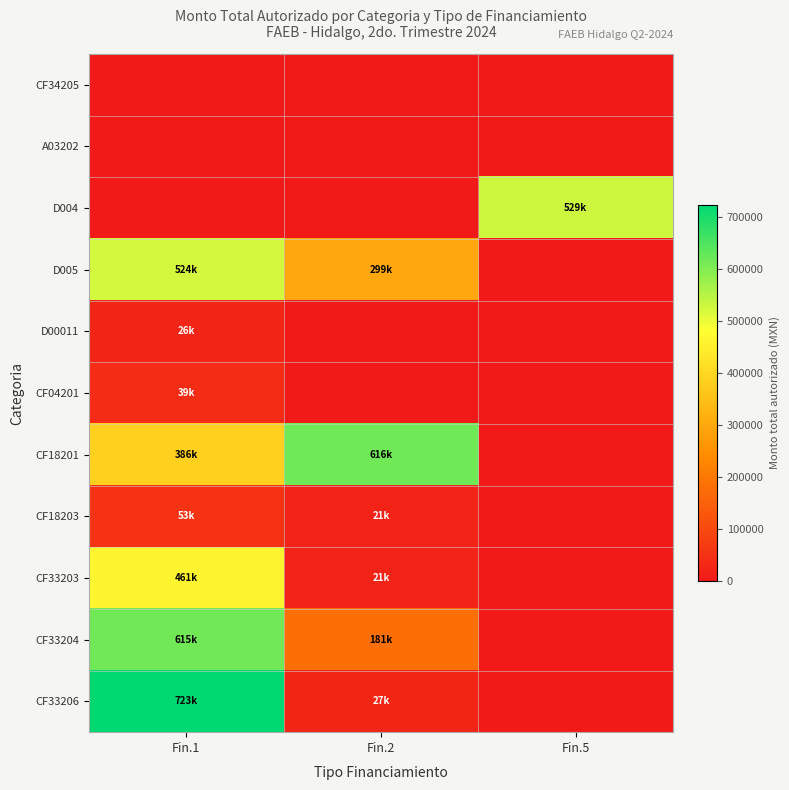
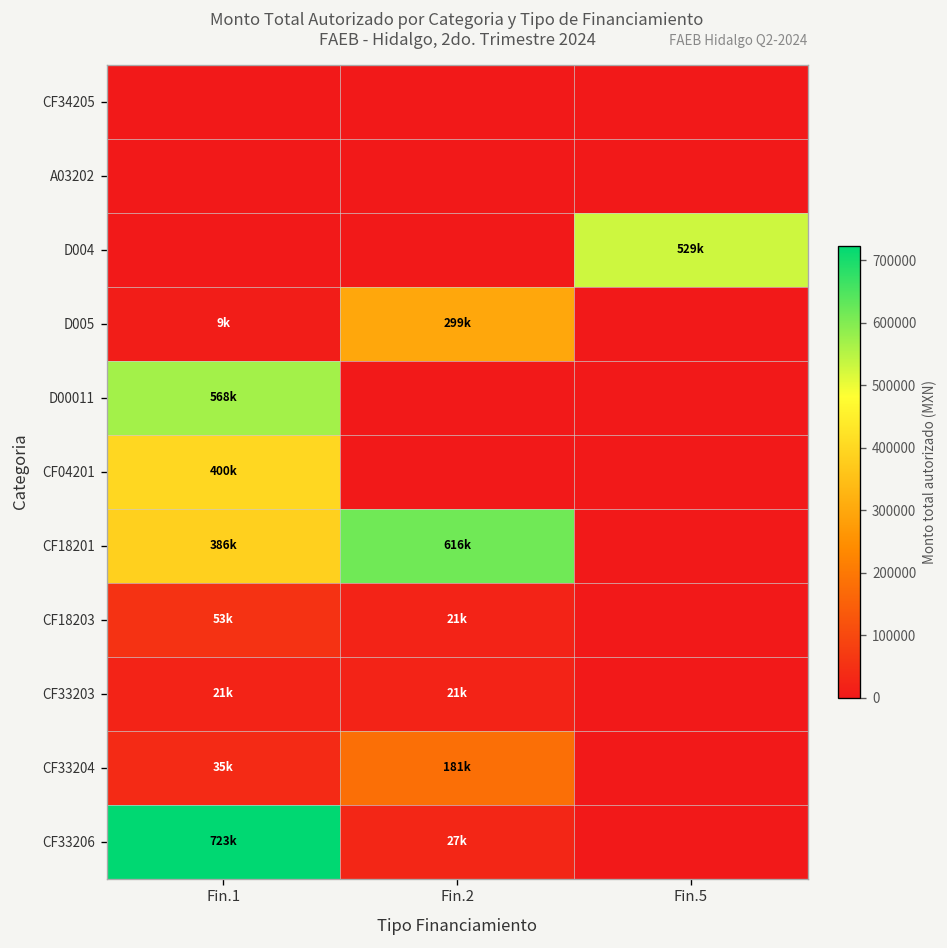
  {
    "D004": {
      "Fin.5": "529k"
    },
    "D005": {
-     "Fin.1": "524k",
+     "Fin.1": "9k",
      "Fin.2": "299k"
    },
    "D00011": {
-     "Fin.1": "26k"
+     "Fin.1": "568k"
    },
    "CF04201": {
-     "Fin.1": "39k"
+     "Fin.1": "400k"
    },
    "CF18201": {
      "Fin.1": "386k",
      "Fin.2": "616k"
    },
    "CF18203": {
      "Fin.1": "53k",
      "Fin.2": "21k"
    },
    "CF33203": {
-     "Fin.1": "461k",
+     "Fin.1": "21k",
      "Fin.2": "21k"
    },
    "CF33204": {
-     "Fin.1": "615k",
+     "Fin.1": "35k",
      "Fin.2": "181k"
    },
    "CF33206": {
      "Fin.1": "723k",
      "Fin.2": "27k"
    }
  }
